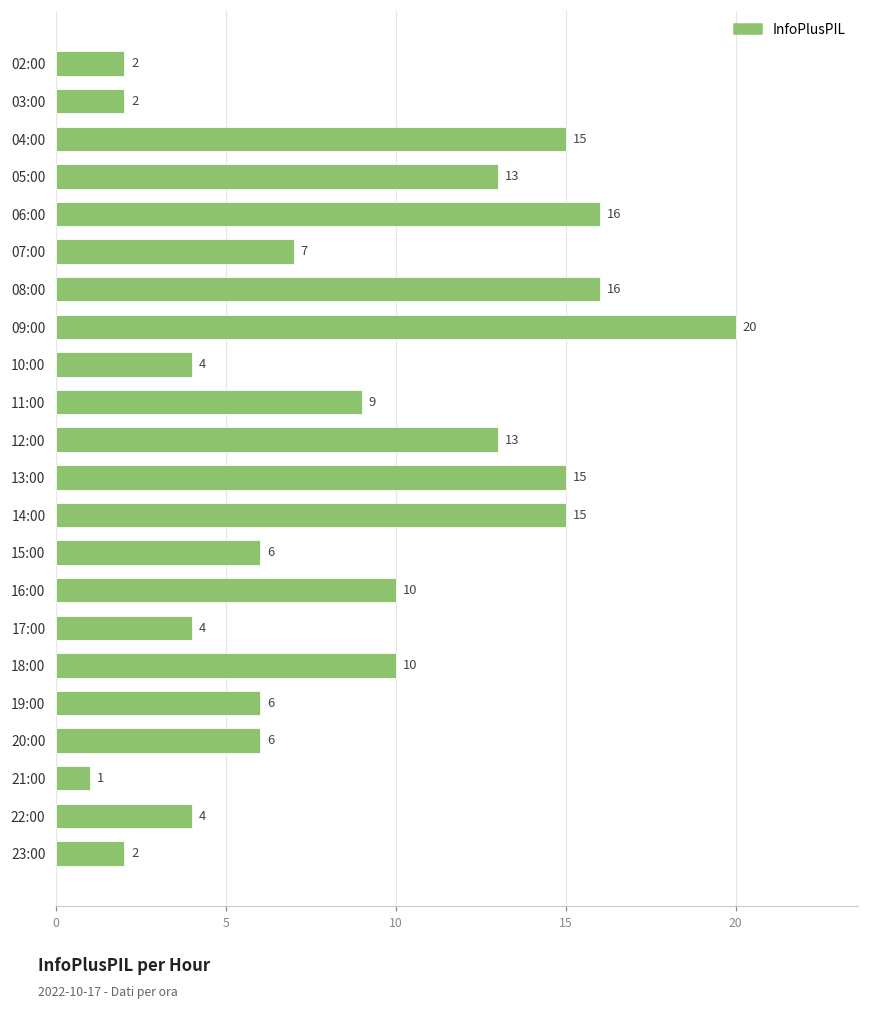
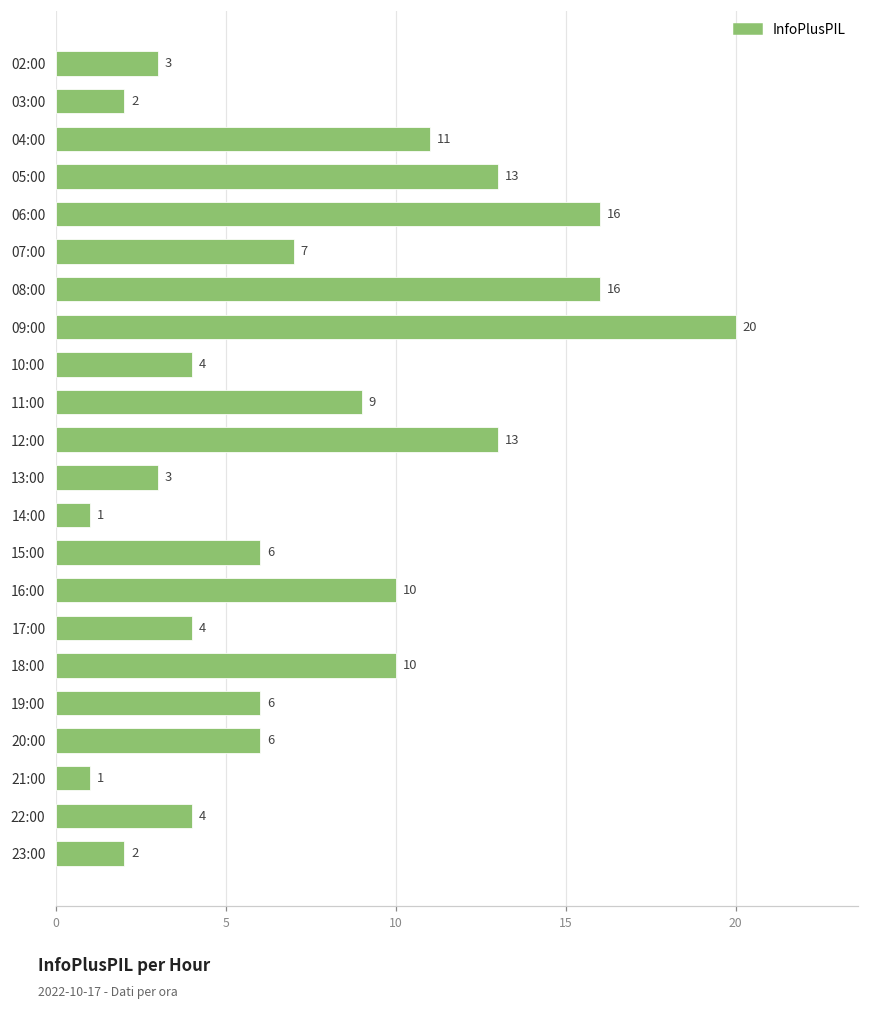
  {
-   "02:00": 2,
+   "02:00": 3,
    "03:00": 2,
-   "04:00": 15,
+   "04:00": 11,
    "05:00": 13,
    "06:00": 16,
    "07:00": 7,
    "08:00": 16,
    "09:00": 20,
    "10:00": 4,
    "11:00": 9,
    "12:00": 13,
-   "13:00": 15,
-   "14:00": 15,
+   "13:00": 3,
+   "14:00": 1,
    "15:00": 6,
    "16:00": 10,
    "17:00": 4,
    "18:00": 10,
    "19:00": 6,
    "20:00": 6,
    "21:00": 1,
    "22:00": 4,
    "23:00": 2
  }
